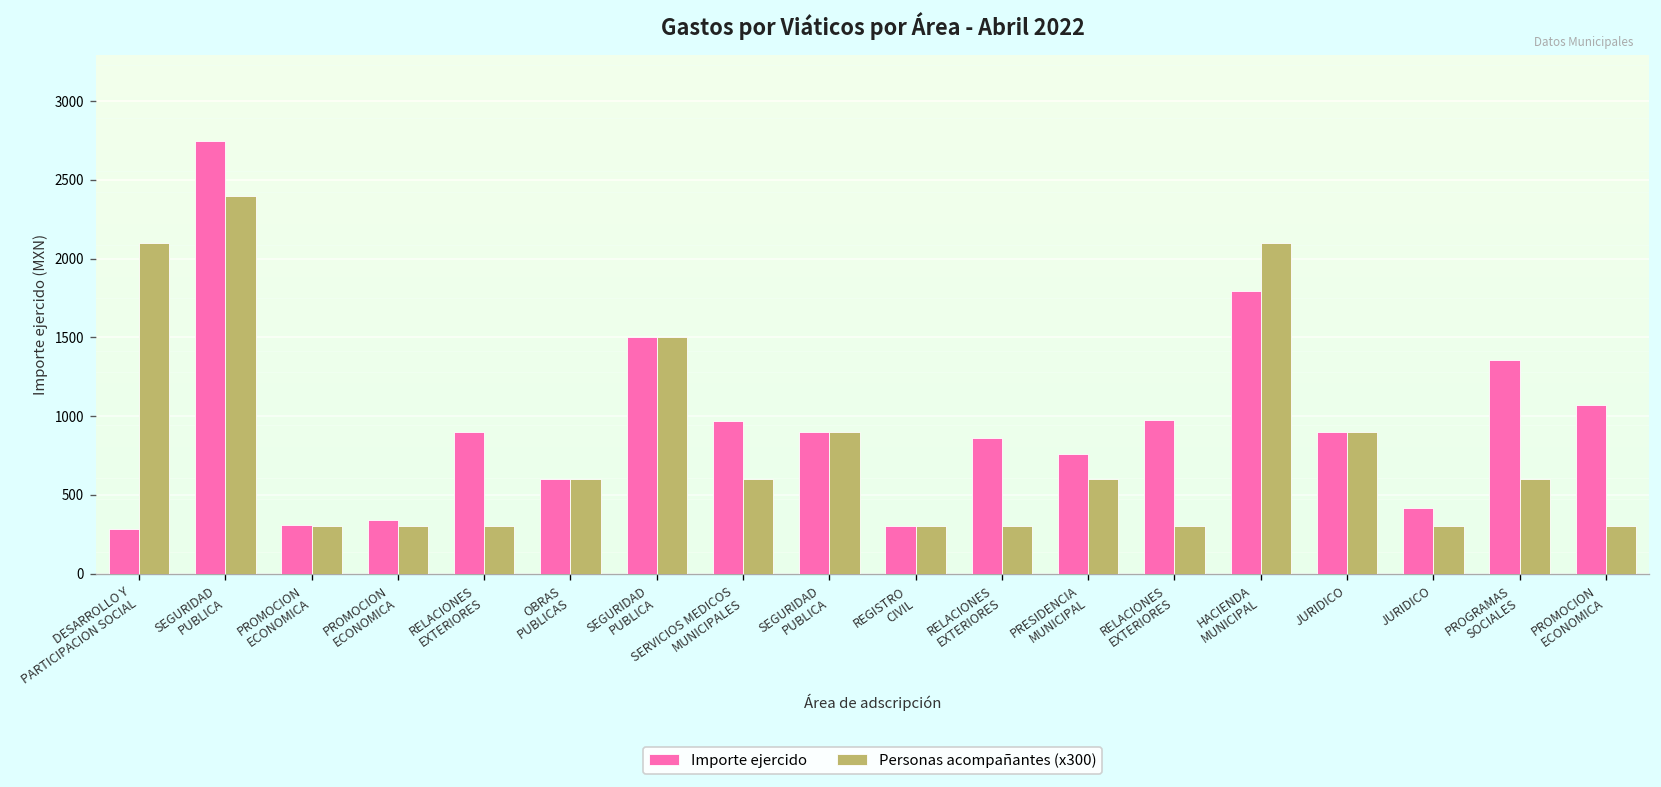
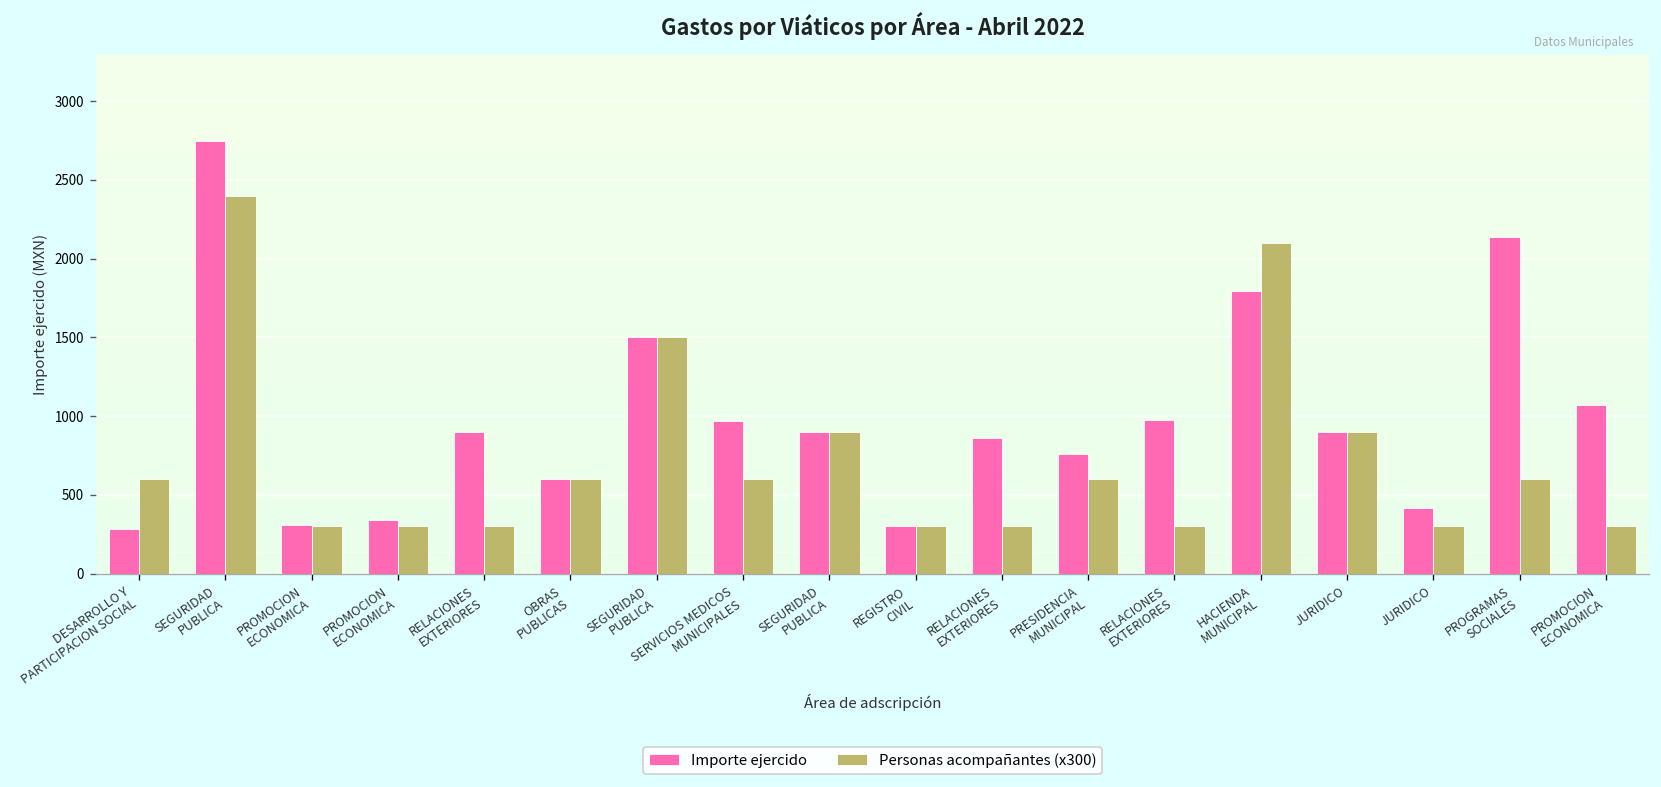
  {
    "Importe ejercido": {
      "DESARROLLO Y PARTICIPACION SOCIAL": 280,
      "OBRAS PUBLICAS": 600,
      "SERVICIOS MEDICOS MUNICIPALES": 970,
      "REGISTRO CIVIL": 300,
      "PRESIDENCIA MUNICIPAL": 760,
      "HACIENDA MUNICIPAL": 1790,
-     "PROGRAMAS SOCIALES": 1360
+     "PROGRAMAS SOCIALES": 2140
    },
    "Personas acompañantes (x300)": {
-     "DESARROLLO Y PARTICIPACION SOCIAL": 2100,
+     "DESARROLLO Y PARTICIPACION SOCIAL": 600,
      "OBRAS PUBLICAS": 600,
      "SERVICIOS MEDICOS MUNICIPALES": 600,
      "REGISTRO CIVIL": 300,
      "PRESIDENCIA MUNICIPAL": 600,
      "HACIENDA MUNICIPAL": 2100,
      "PROGRAMAS SOCIALES": 600
    }
  }
